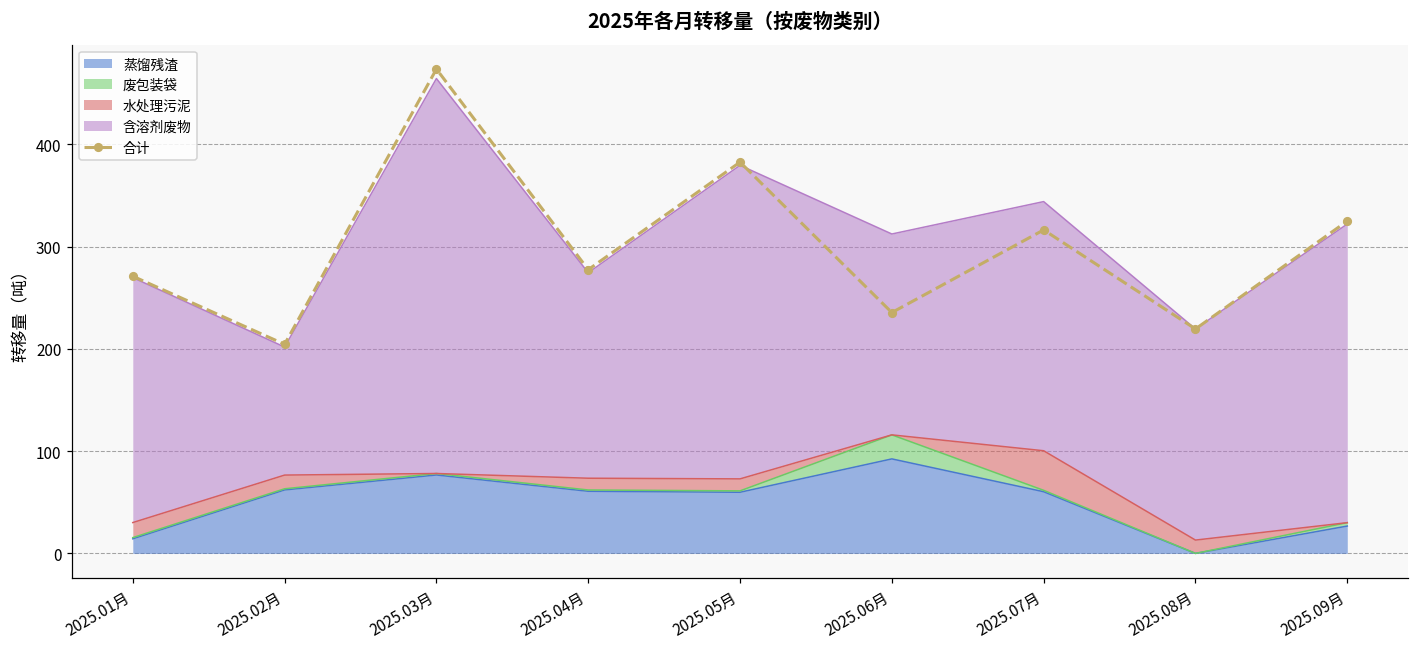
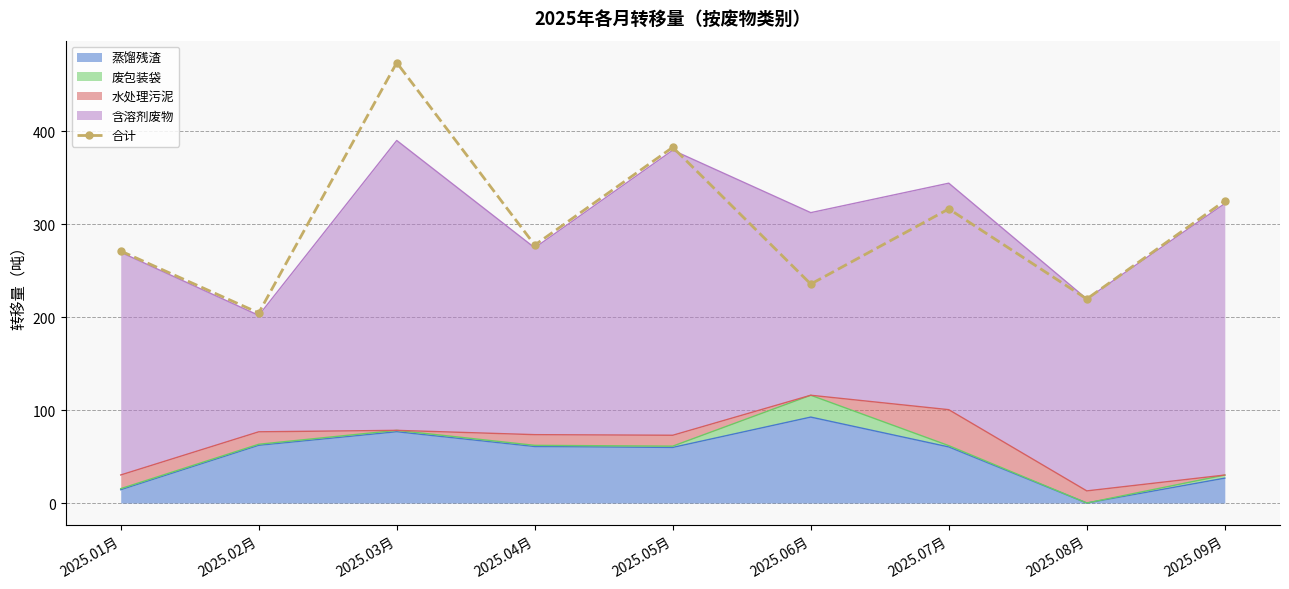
  {
    "蒸馏残渣": {
      "2025.06月": 90,
      "2025.09月": 30
    },
    "水处理污泥": {
      "2025.01月": 10,
      "2025.02月": 10,
      "2025.04月": 10,
      "2025.05月": 10,
      "2025.07月": 40,
      "2025.08月": 10
    },
    "含溶剂废物": {
-     "2025.03月": 390,
+     "2025.03月": 310,
      "2025.04月": 200,
      "2025.05月": 310,
      "2025.06月": 200,
      "2025.07月": 240,
      "2025.09月": 290
    },
    "合计": {
      "2025.03月": 470,
      "2025.04月": 280,
      "2025.05月": 380,
      "2025.06月": 240,
      "2025.07月": 320,
      "2025.09月": 330
    }
  }
